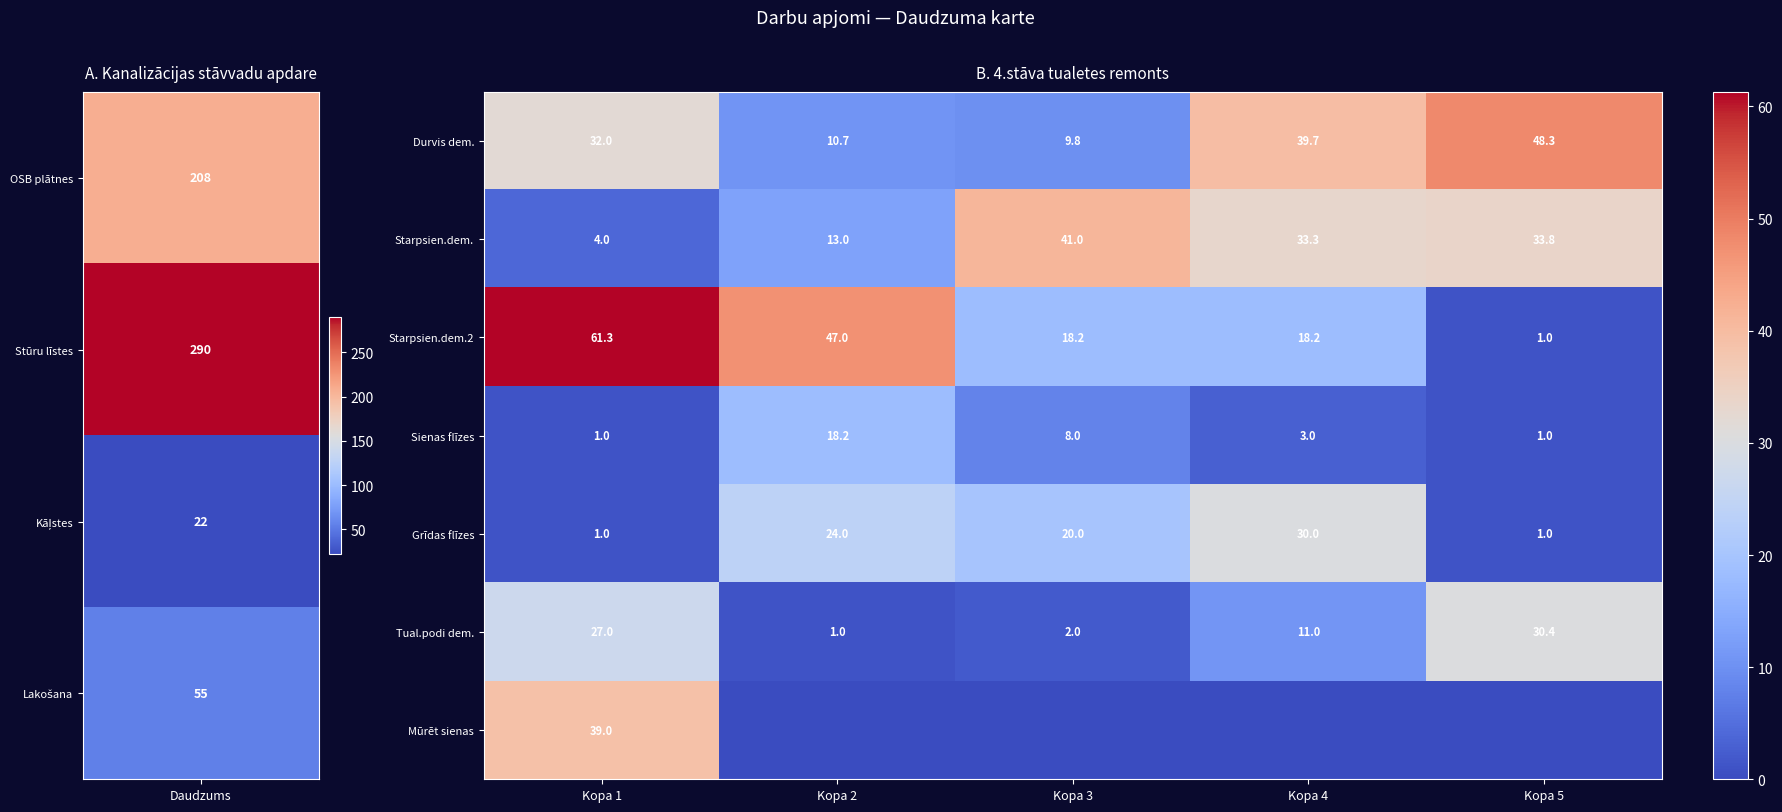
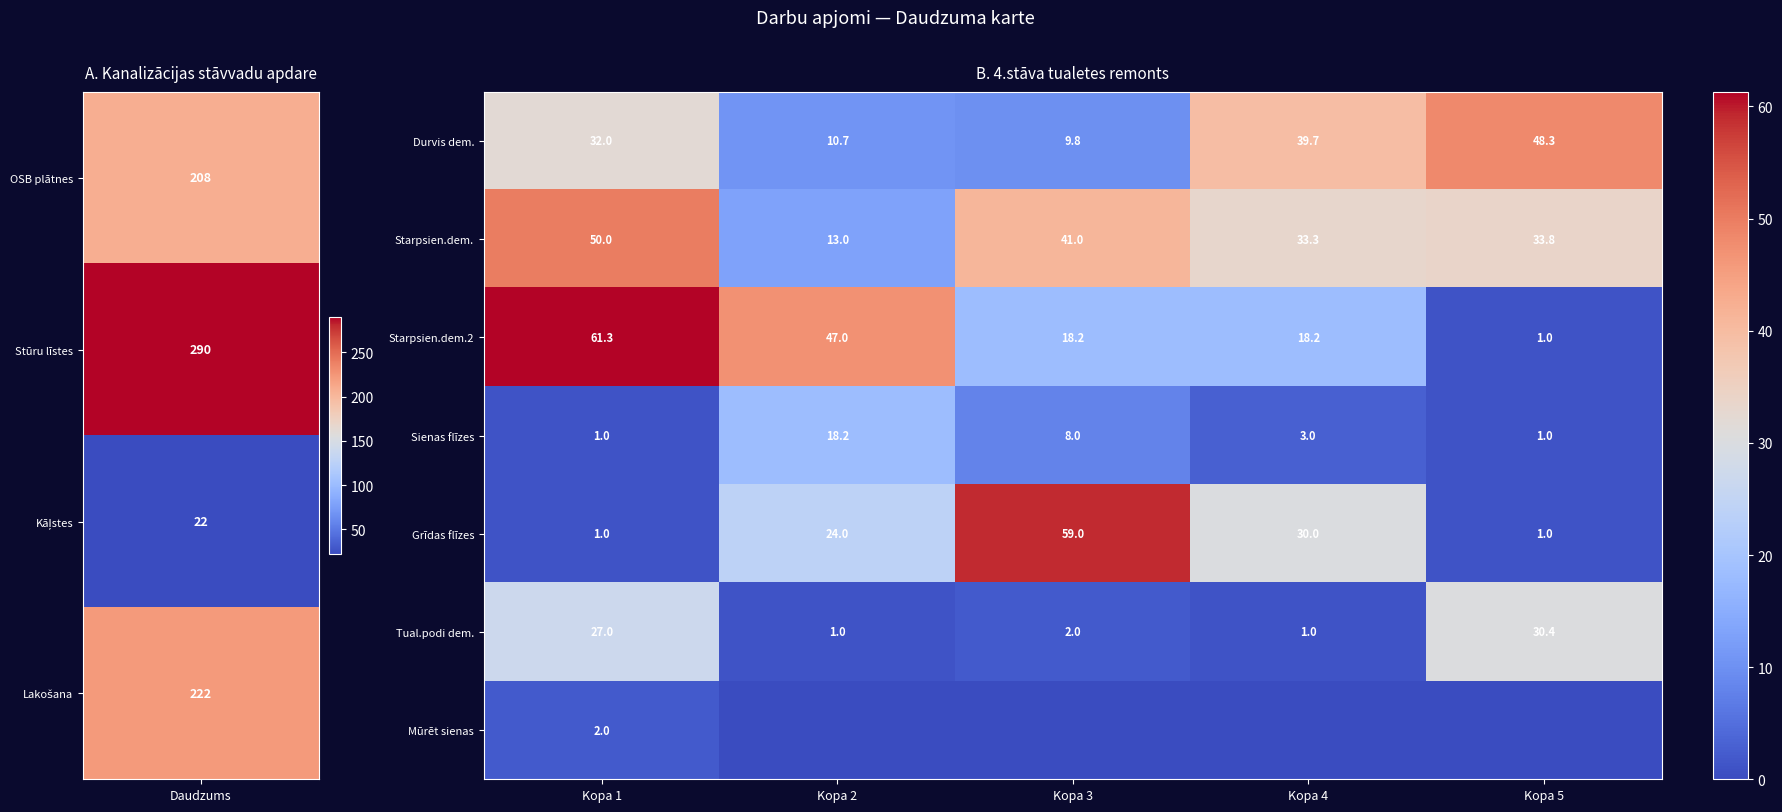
  {
    "A. Kanalizācijas stāvvadu apdare": {
      "OSB plātnes": {
        "Daudzums": 208
      },
      "Stūru līstes": {
        "Daudzums": 290
      },
      "Kāļstes": {
        "Daudzums": 22
      },
      "Lakošana": {
-       "Daudzums": 55
+       "Daudzums": 222
      }
    },
    "B. 4.stāva tualetes remonts": {
      "Durvis dem.": {
        "Kopa 2": 10.7,
        "Kopa 3": 9.8,
        "Kopa 4": 39.7,
        "Kopa 5": 48.3
      },
      "Starpsien.dem.": {
-       "Kopa 1": 4.0,
+       "Kopa 1": 50.0,
        "Kopa 2": 13.0,
        "Kopa 3": 41.0,
        "Kopa 4": 33.3,
        "Kopa 5": 33.8
      },
      "Starpsien.dem.2": {
        "Kopa 1": 61.3,
        "Kopa 2": 47.0,
        "Kopa 3": 18.2,
        "Kopa 4": 18.2,
        "Kopa 5": 1.0
      },
      "Sienas flīzes": {
        "Kopa 1": 1.0,
        "Kopa 2": 18.2,
        "Kopa 3": 8.0,
        "Kopa 4": 3.0,
        "Kopa 5": 1.0
      },
      "Grīdas flīzes": {
        "Kopa 1": 1.0,
        "Kopa 2": 24.0,
-       "Kopa 3": 20.0,
+       "Kopa 3": 59.0,
        "Kopa 5": 1.0
      },
      "Tual.podi dem.": {
        "Kopa 1": 27.0,
        "Kopa 2": 1.0,
        "Kopa 3": 2.0,
-       "Kopa 4": 11.0
+       "Kopa 4": 1.0
      },
      "Mūrēt sienas": {
-       "Kopa 1": 39.0
+       "Kopa 1": 2.0
      }
    }
  }
